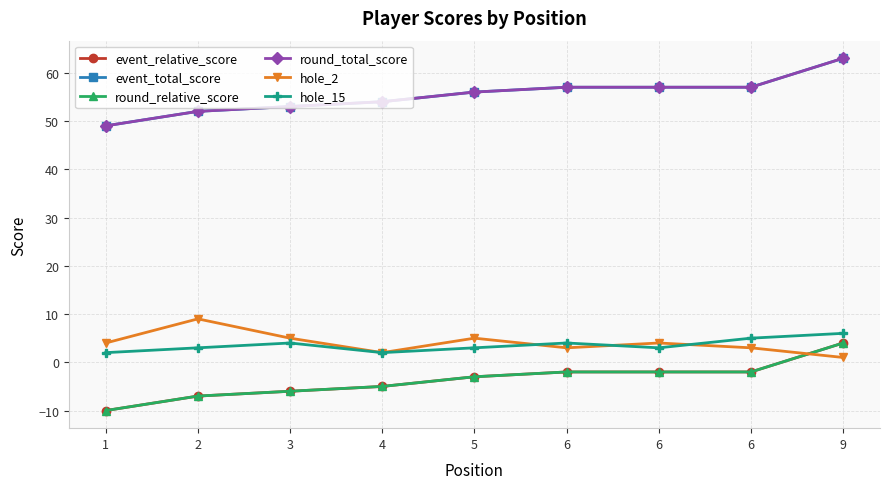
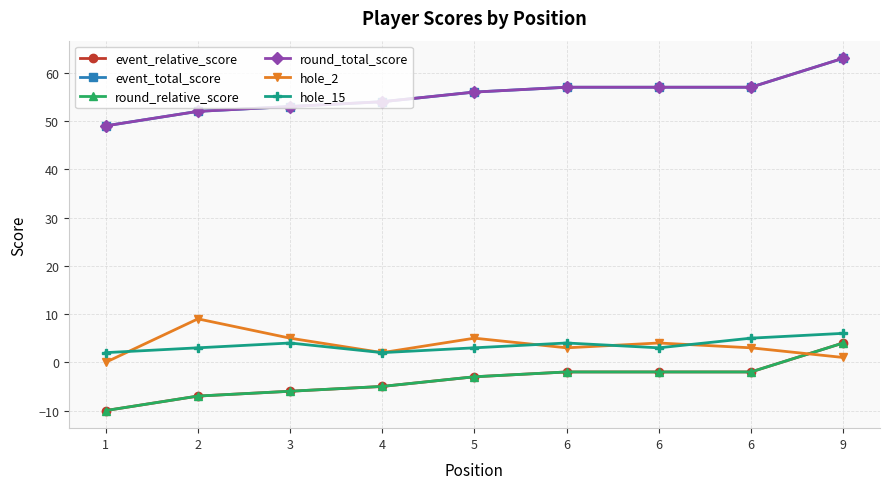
  {
    "round_total_score": {
      "1": 49,
      "2": 52,
      "5": 56,
      "9": 63
    },
    "hole_2": {
-     "1": 4,
+     "1": 0,
      "2": 9,
      "3": 5,
      "5": 5,
      "9": 1
    }
  }
